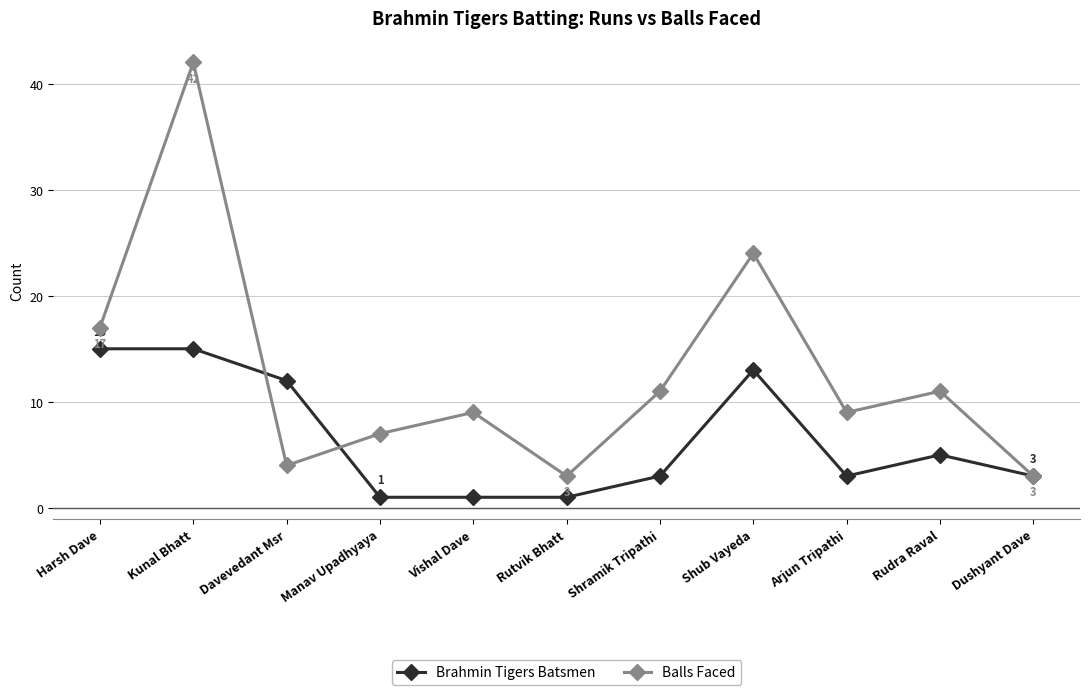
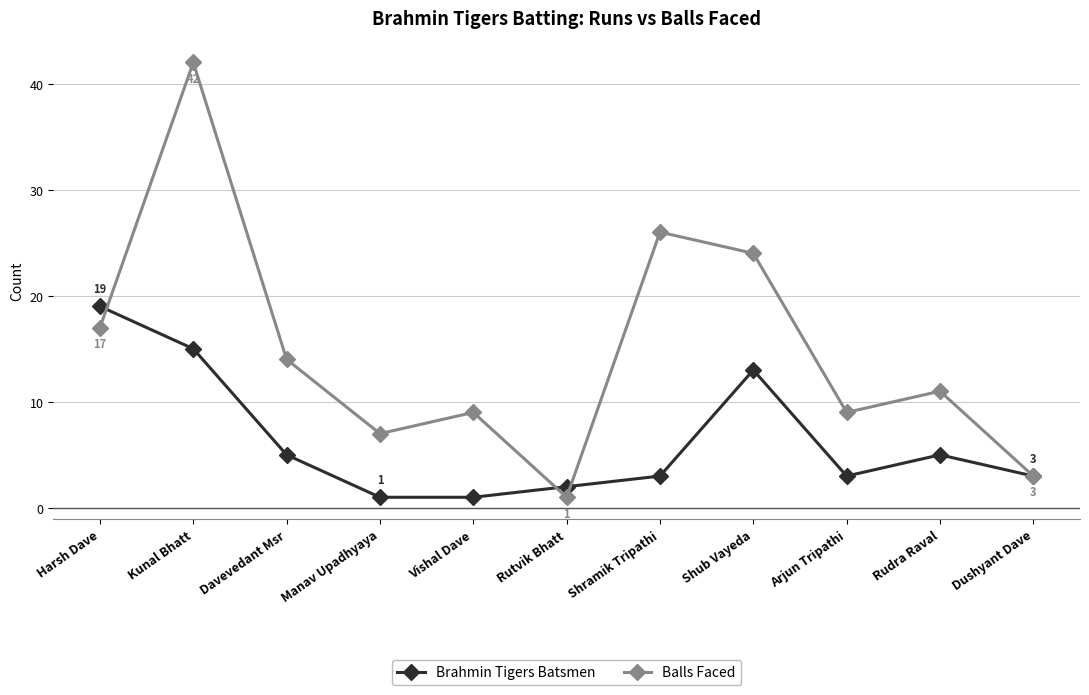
  {
    "Brahmin Tigers Batsmen": {
-     "Harsh Dave": 15,
-     "Davevedant Msr": 12,
+     "Harsh Dave": 19,
+     "Davevedant Msr": 5,
      "Manav Upadhyaya": 1,
-     "Rutvik Bhatt": 1
+     "Rutvik Bhatt": 2
    },
    "Balls Faced": {
      "Harsh Dave": 17,
      "Kunal Bhatt": 42,
-     "Davevedant Msr": 4,
-     "Rutvik Bhatt": 3,
-     "Shramik Tripathi": 11
+     "Davevedant Msr": 14,
+     "Rutvik Bhatt": 1,
+     "Shramik Tripathi": 26
    }
  }
